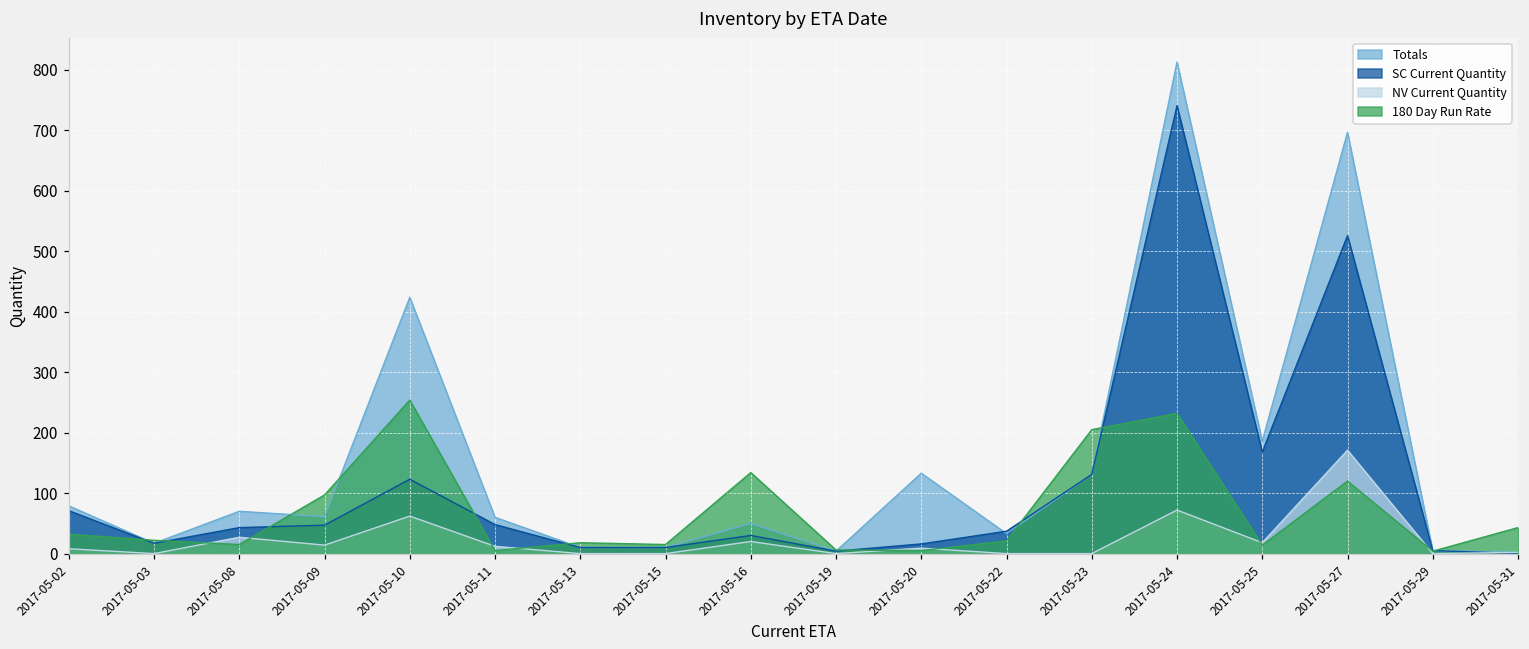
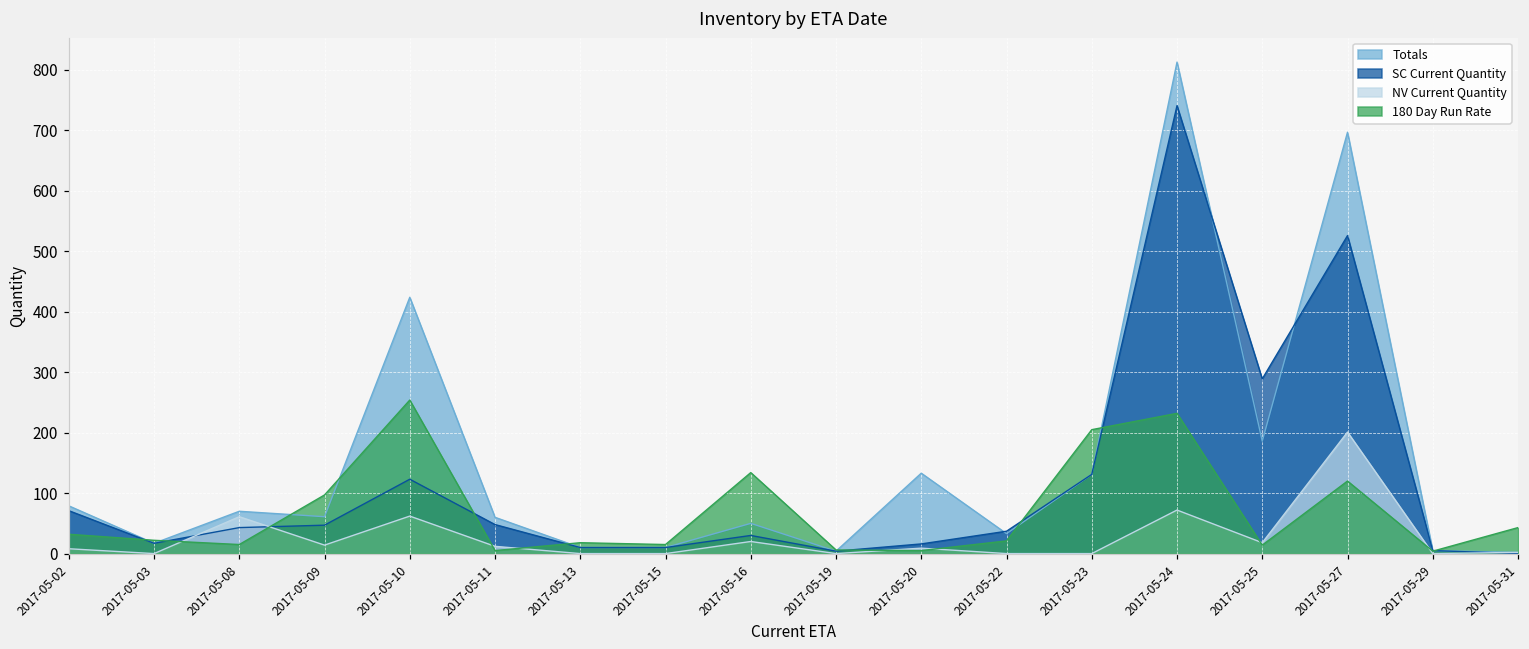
  {
    "Totals": {
      "2017-05-02": 80,
      "2017-05-08": 70,
      "2017-05-09": 60,
      "2017-05-10": 420,
      "2017-05-11": 60,
      "2017-05-16": 50,
      "2017-05-20": 130,
      "2017-05-24": 810,
      "2017-05-25": 190,
      "2017-05-27": 700
    },
    "SC Current Quantity": {
      "2017-05-02": 70,
      "2017-05-08": 40,
      "2017-05-09": 50,
      "2017-05-10": 120,
      "2017-05-11": 50,
      "2017-05-16": 30,
      "2017-05-20": 20,
      "2017-05-24": 740,
-     "2017-05-25": 170,
+     "2017-05-25": 290,
      "2017-05-27": 530
    },
    "NV Current Quantity": {
      "2017-05-02": 10,
      "2017-05-03": 0,
-     "2017-05-08": 30,
+     "2017-05-08": 60,
      "2017-05-09": 10,
      "2017-05-10": 60,
      "2017-05-11": 10,
      "2017-05-13": 0,
      "2017-05-15": 0,
      "2017-05-16": 20,
      "2017-05-22": 0,
      "2017-05-23": 0,
      "2017-05-24": 70,
-     "2017-05-27": 170
+     "2017-05-27": 200
    },
    "180 Day Run Rate": {
      "2017-05-02": 30,
      "2017-05-03": 20,
      "2017-05-08": 20,
      "2017-05-09": 100,
      "2017-05-10": 250,
      "2017-05-11": 10,
      "2017-05-13": 20,
      "2017-05-15": 20,
      "2017-05-16": 130,
      "2017-05-22": 20,
      "2017-05-23": 210,
      "2017-05-24": 230,
      "2017-05-27": 120,
      "2017-05-31": 40
    }
  }
